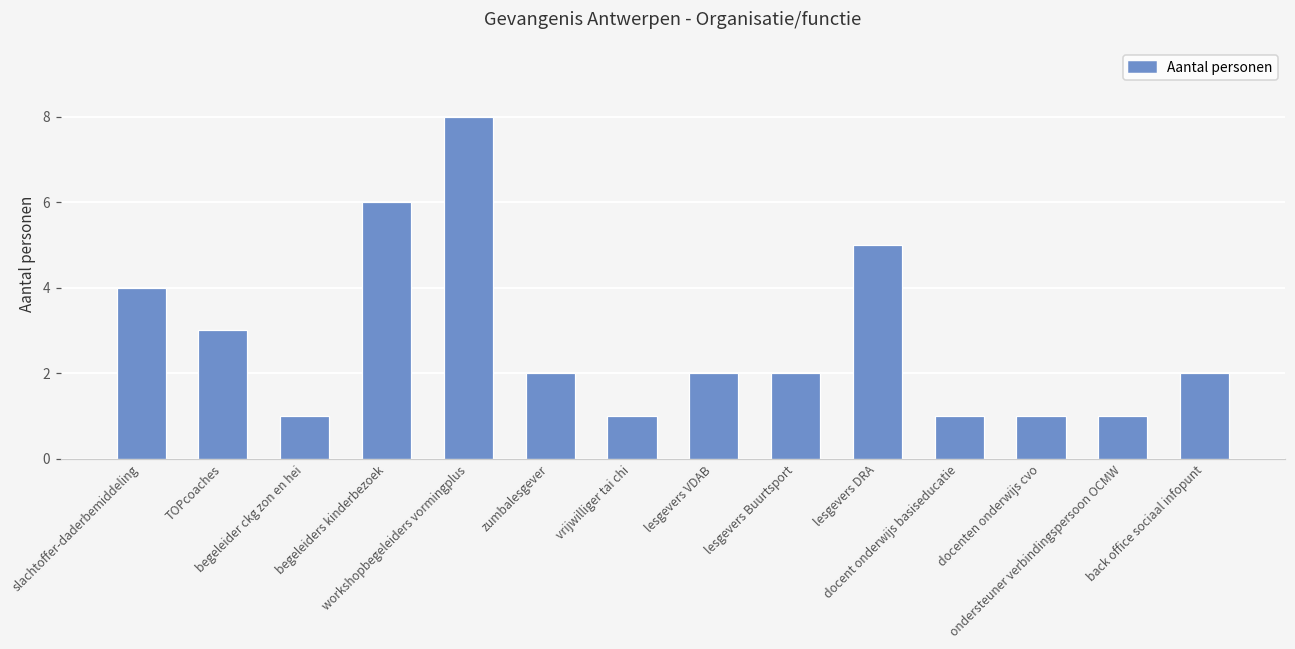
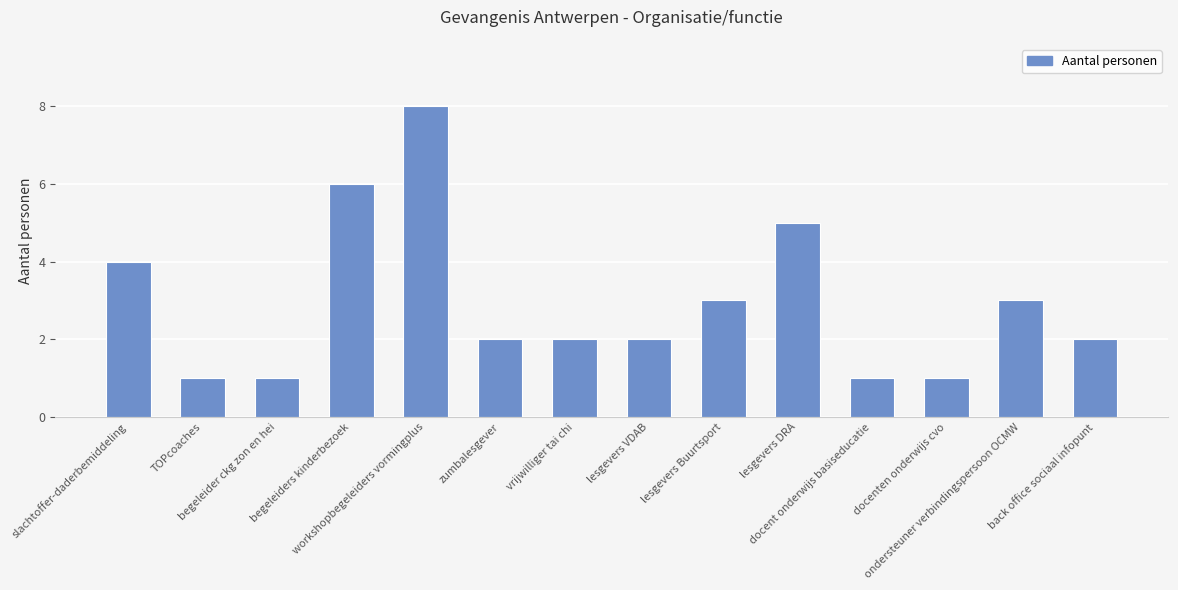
  {
    "slachtoffer-daderbemiddeling": 4,
-   "TOPcoaches": 3,
+   "TOPcoaches": 1,
    "begeleider ckg zon en hei": 1,
    "begeleiders kinderbezoek": 6,
    "workshopbegeleiders vormingplus": 8,
    "zumbalesgever": 2,
-   "vrijwilliger tai chi": 1,
+   "vrijwilliger tai chi": 2,
    "lesgevers VDAB": 2,
-   "lesgevers Buurtsport": 2,
+   "lesgevers Buurtsport": 3,
    "lesgevers DRA": 5,
    "docent onderwijs basiseducatie": 1,
    "docenten onderwijs cvo": 1,
-   "ondersteuner verbindingspersoon OCMW": 1,
+   "ondersteuner verbindingspersoon OCMW": 3,
    "back office sociaal infopunt": 2
  }
